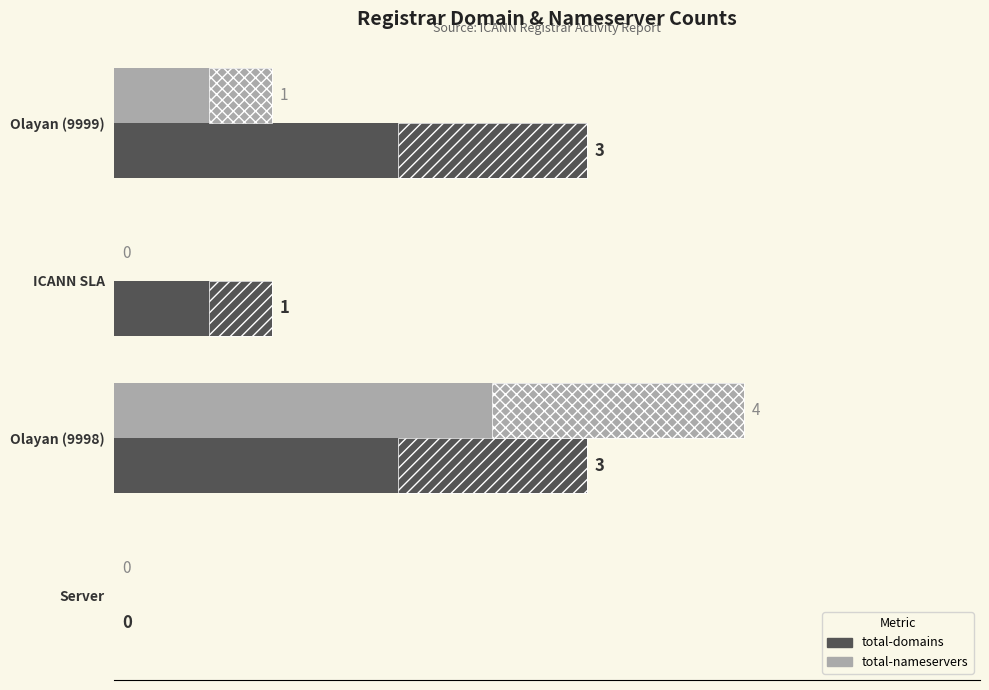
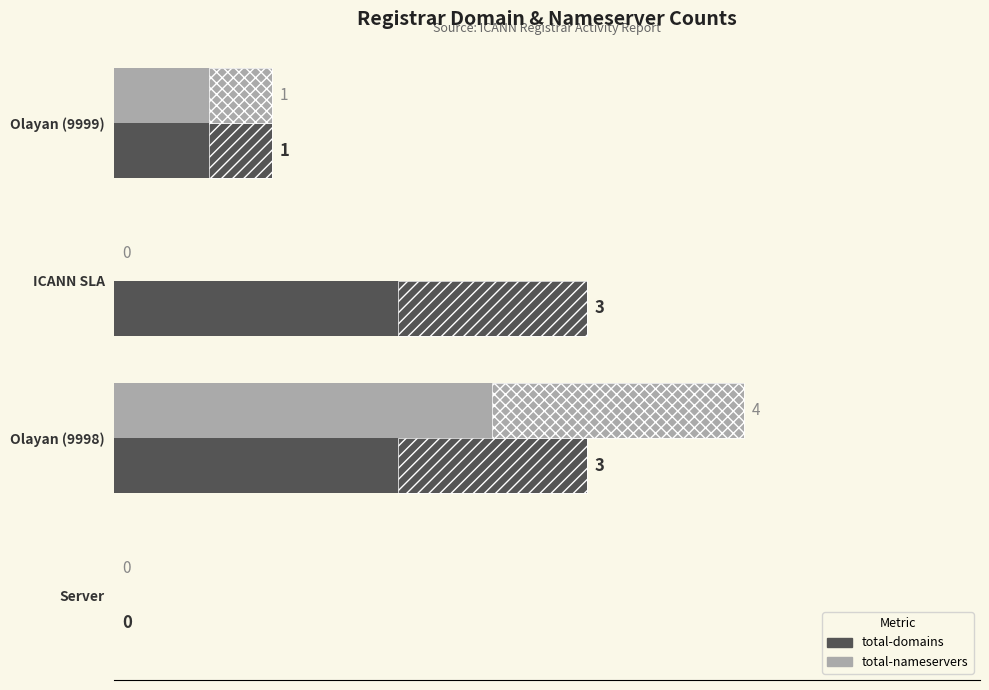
  {
    "total-domains": {
-     "Olayan (9999)": 3,
-     "ICANN SLA": 1,
+     "Olayan (9999)": 1,
+     "ICANN SLA": 3,
      "Olayan (9998)": 3,
      "Server": 0
    },
    "total-nameservers": {
      "Olayan (9999)": 1,
      "ICANN SLA": 0,
      "Olayan (9998)": 4,
      "Server": 0
    }
  }
